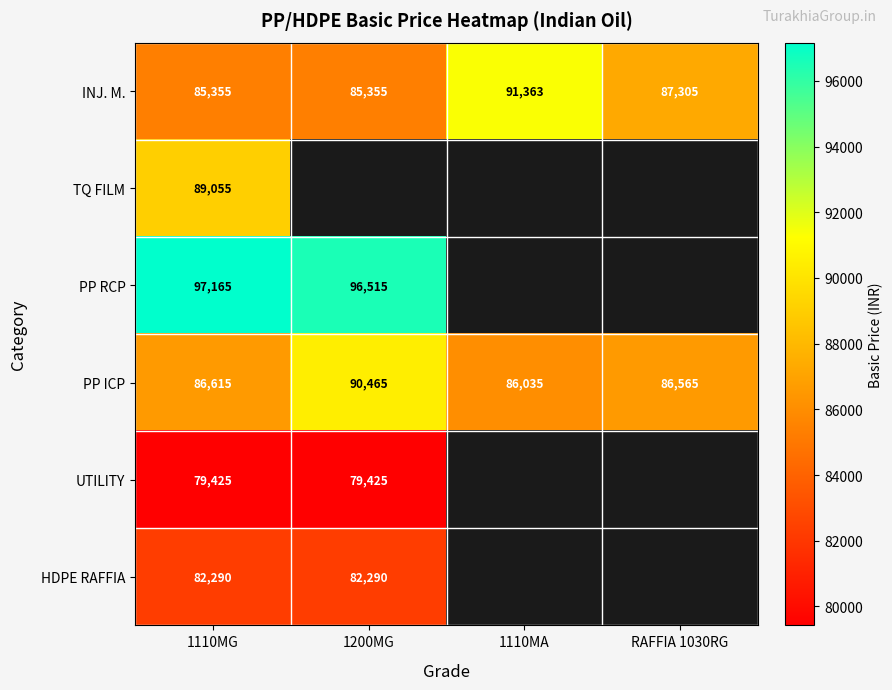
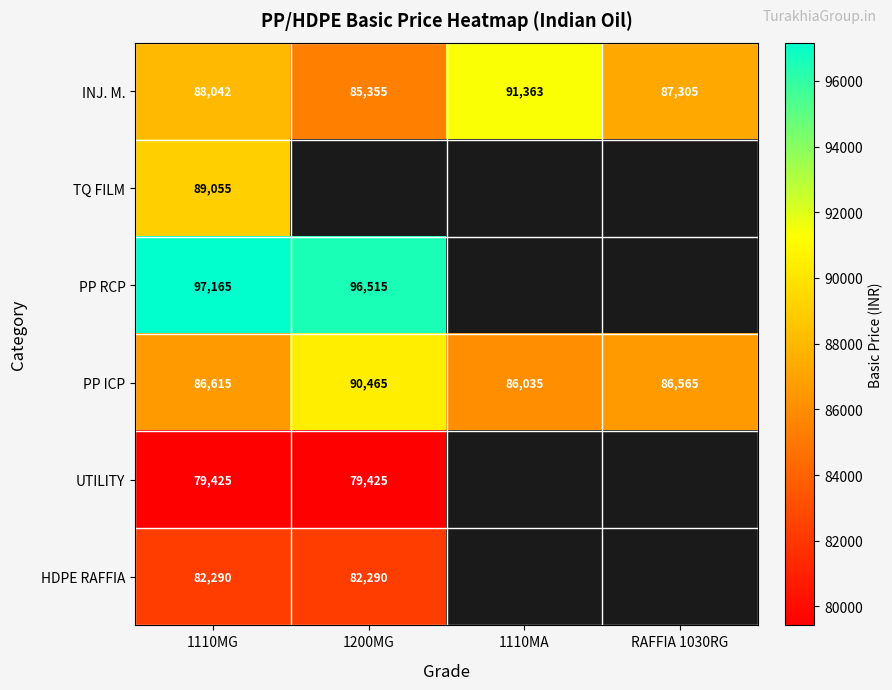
  {
    "INJ. M.": {
-     "1110MG": "85,355",
+     "1110MG": "88,042",
      "1200MG": "85,355",
      "1110MA": "91,363",
      "RAFFIA 1030RG": "87,305"
    },
    "TQ FILM": {
      "1110MG": "89,055"
    },
    "PP RCP": {
      "1110MG": "97,165",
      "1200MG": "96,515"
    },
    "PP ICP": {
      "1110MG": "86,615",
      "1200MG": "90,465",
      "1110MA": "86,035",
      "RAFFIA 1030RG": "86,565"
    },
    "UTILITY": {
      "1110MG": "79,425",
      "1200MG": "79,425"
    },
    "HDPE RAFFIA": {
      "1110MG": "82,290",
      "1200MG": "82,290"
    }
  }
